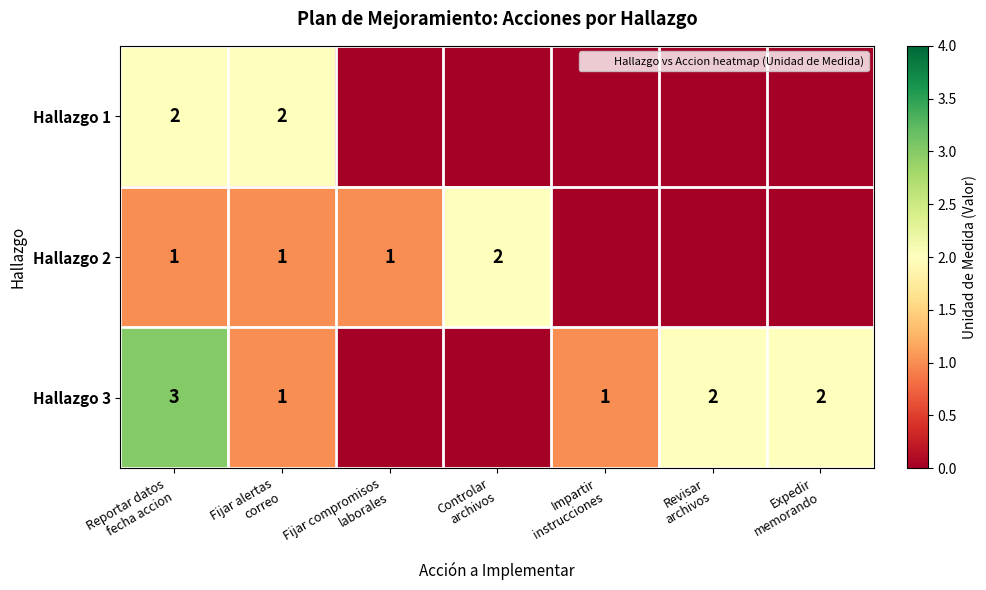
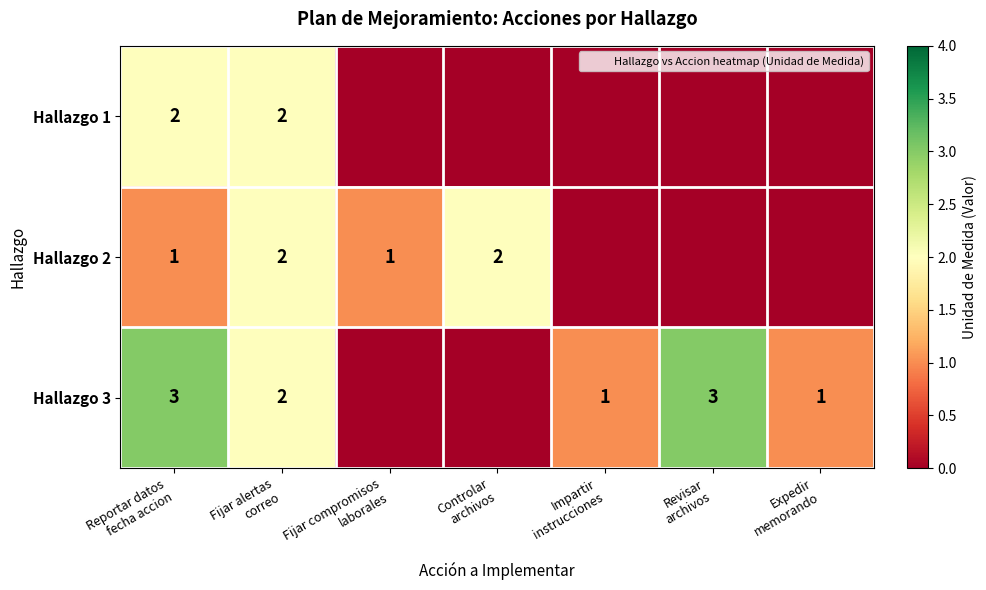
  {
    "Hallazgo 1": {
      "Reportar datos fecha accion": 2,
      "Fijar alertas correo": 2
    },
    "Hallazgo 2": {
      "Reportar datos fecha accion": 1,
-     "Fijar alertas correo": 1,
+     "Fijar alertas correo": 2,
      "Fijar compromisos laborales": 1,
      "Controlar archivos": 2
    },
    "Hallazgo 3": {
      "Reportar datos fecha accion": 3,
-     "Fijar alertas correo": 1,
+     "Fijar alertas correo": 2,
      "Impartir instrucciones": 1,
-     "Revisar archivos": 2,
-     "Expedir memorando": 2
+     "Revisar archivos": 3,
+     "Expedir memorando": 1
    }
  }
